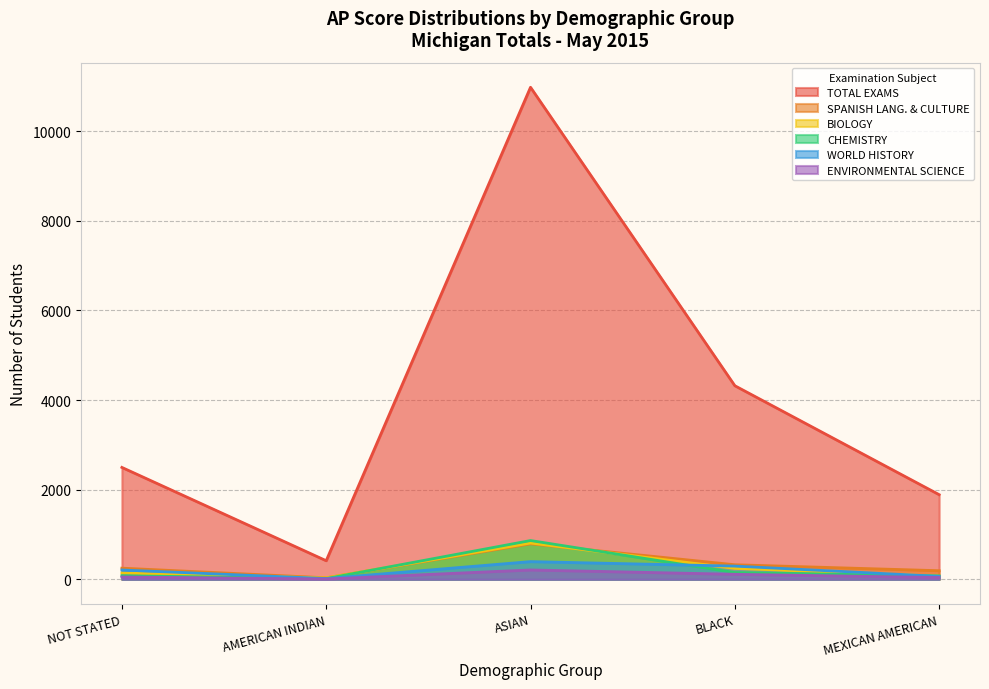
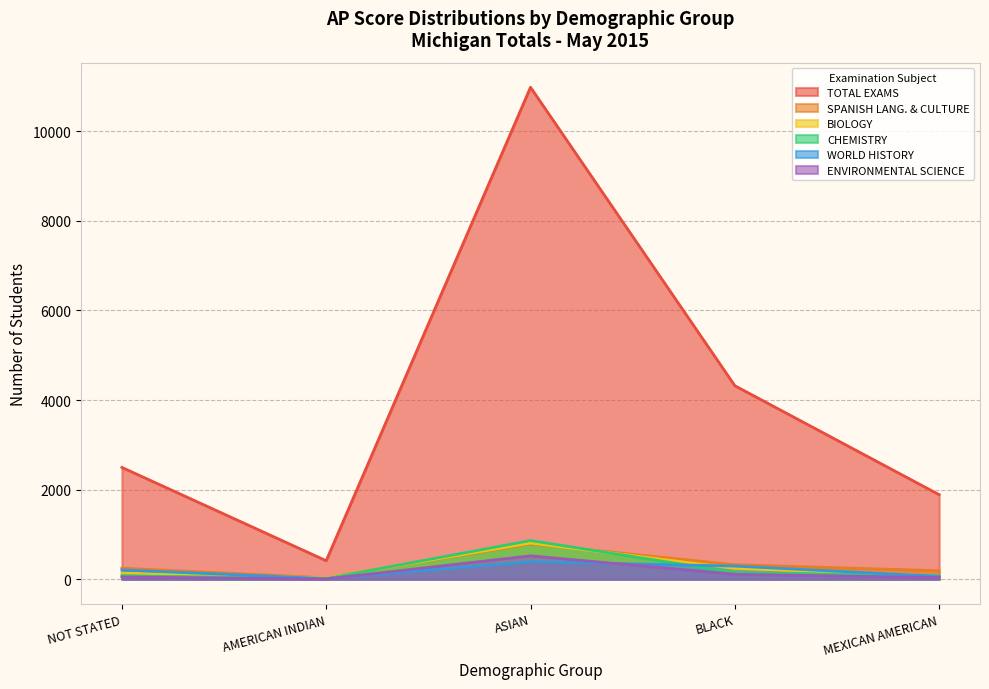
  {
    "BIOLOGY": {
      "NOT STATED": 100
    },
    "WORLD HISTORY": {
      "ASIAN": 400
    },
    "ENVIRONMENTAL SCIENCE": {
-     "ASIAN": 200
+     "ASIAN": 500
    }
  }
